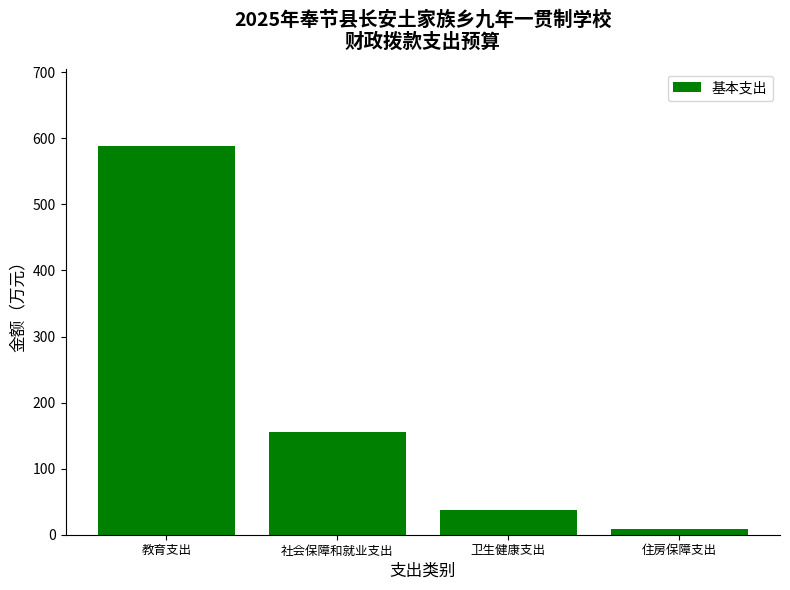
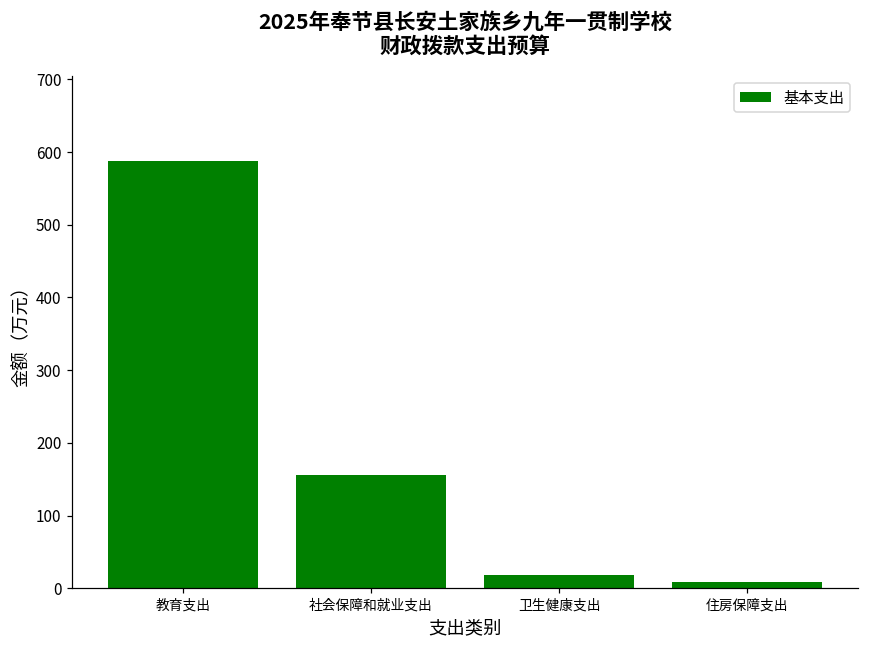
  {
    "教育支出": 590,
    "社会保障和就业支出": 160,
-   "卫生健康支出": 40,
+   "卫生健康支出": 20,
    "住房保障支出": 10
  }
